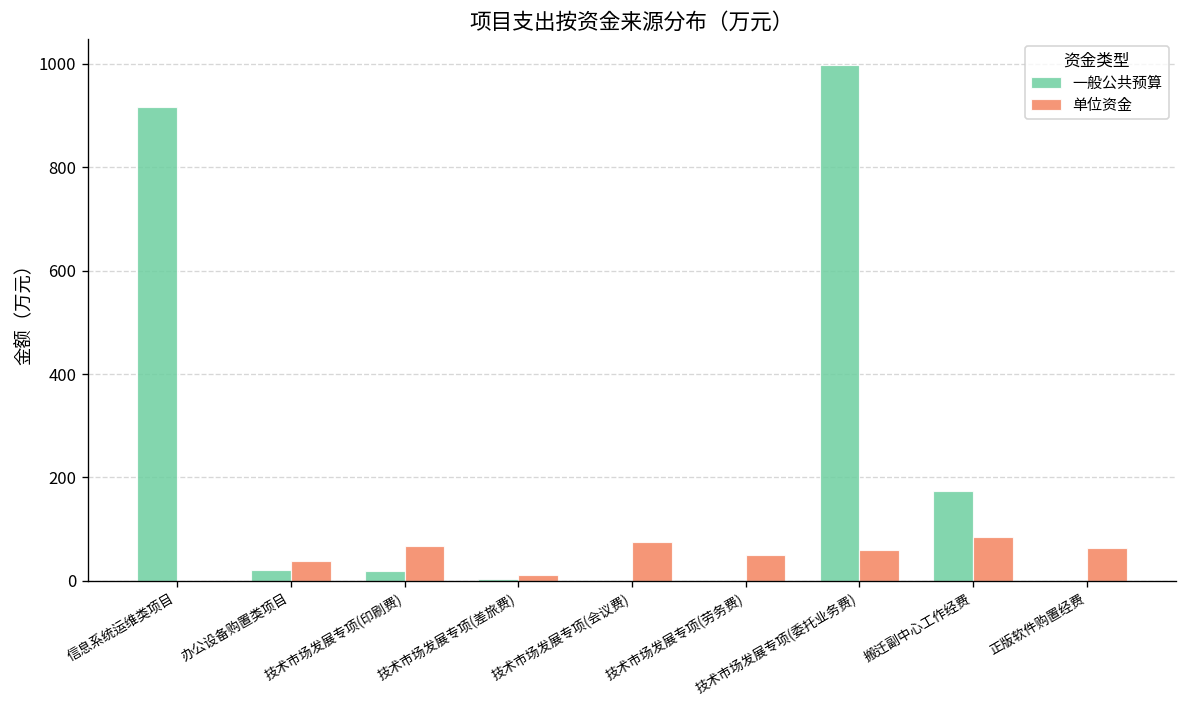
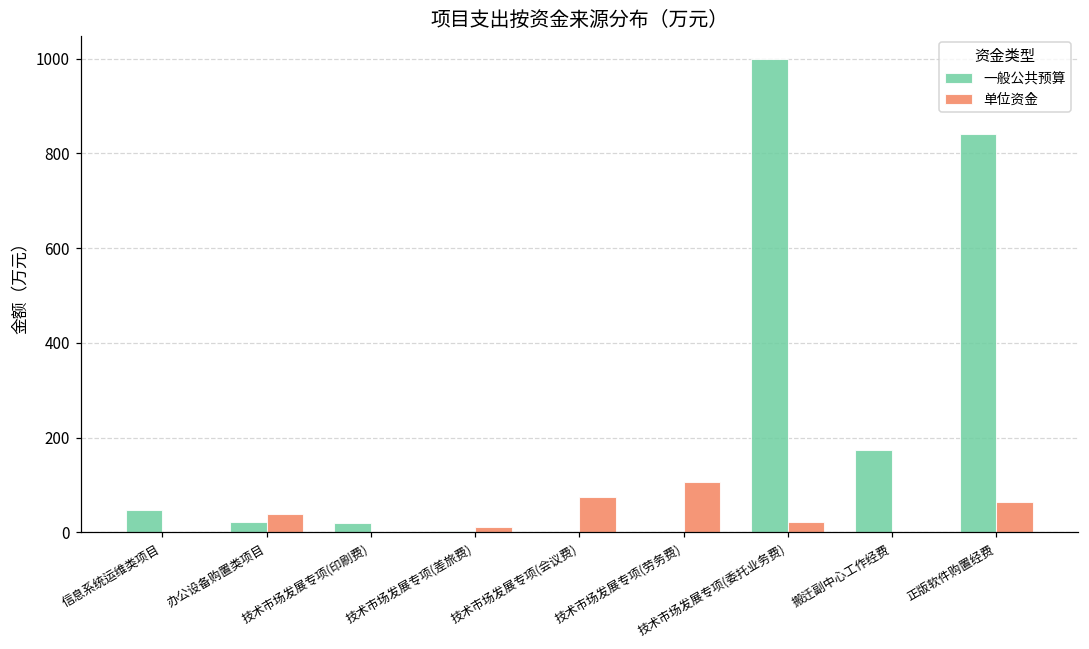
  {
    "一般公共预算": {
-     "信息系统运维类项目": 920,
+     "信息系统运维类项目": 50,
      "办公设备购置类项目": 20,
      "技术市场发展专项(印刷费)": 20,
      "技术市场发展专项(会议费)": 0,
      "技术市场发展专项(劳务费)": 0,
      "技术市场发展专项(委托业务费)": 1000,
      "搬迁副中心工作经费": 170,
-     "正版软件购置经费": 0
+     "正版软件购置经费": 840
    },
    "单位资金": {
      "信息系统运维类项目": 0,
      "办公设备购置类项目": 40,
-     "技术市场发展专项(印刷费)": 70,
+     "技术市场发展专项(印刷费)": 0,
      "技术市场发展专项(差旅费)": 10,
      "技术市场发展专项(会议费)": 70,
-     "技术市场发展专项(劳务费)": 50,
-     "技术市场发展专项(委托业务费)": 60,
-     "搬迁副中心工作经费": 80,
+     "技术市场发展专项(劳务费)": 110,
+     "技术市场发展专项(委托业务费)": 20,
+     "搬迁副中心工作经费": 0,
      "正版软件购置经费": 60
    }
  }
